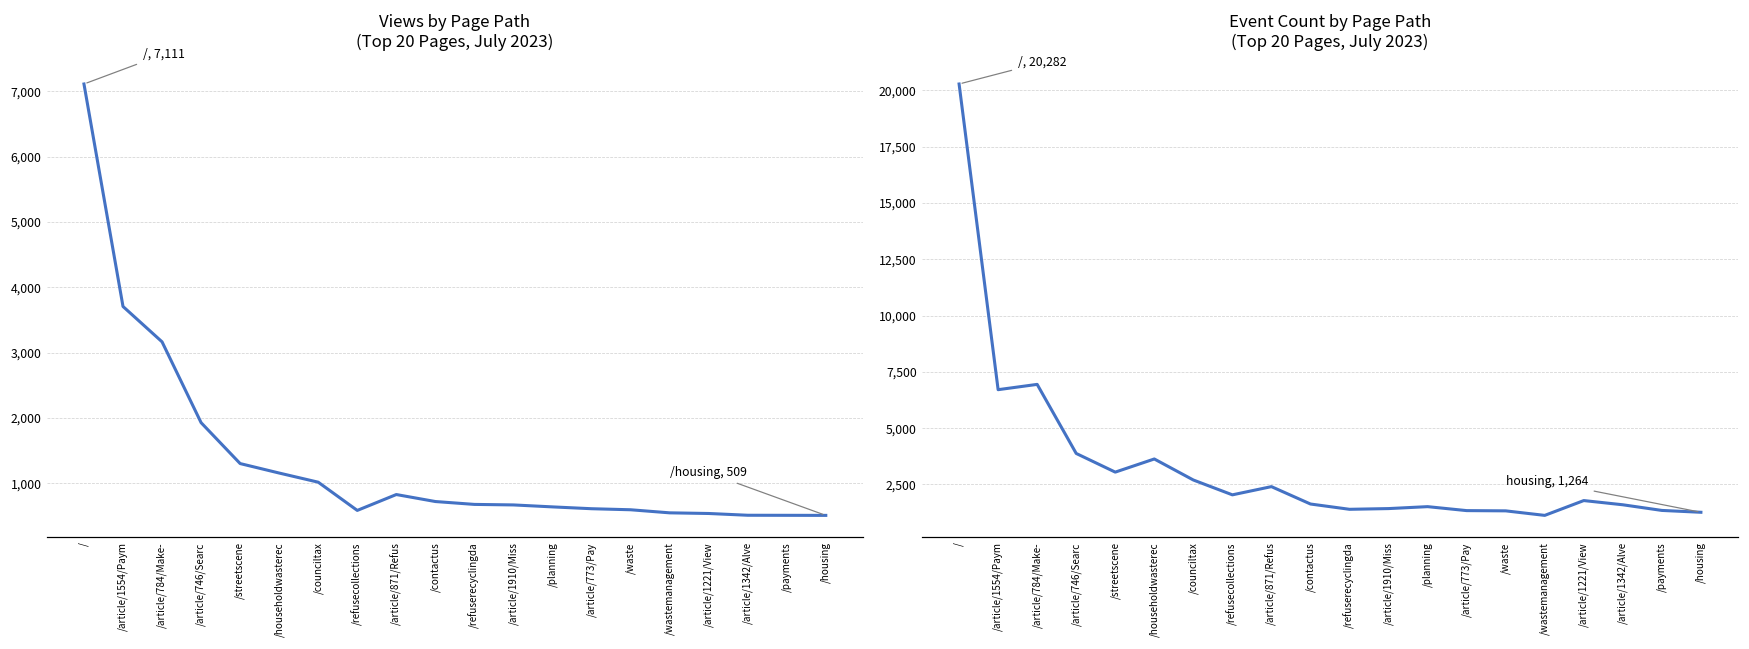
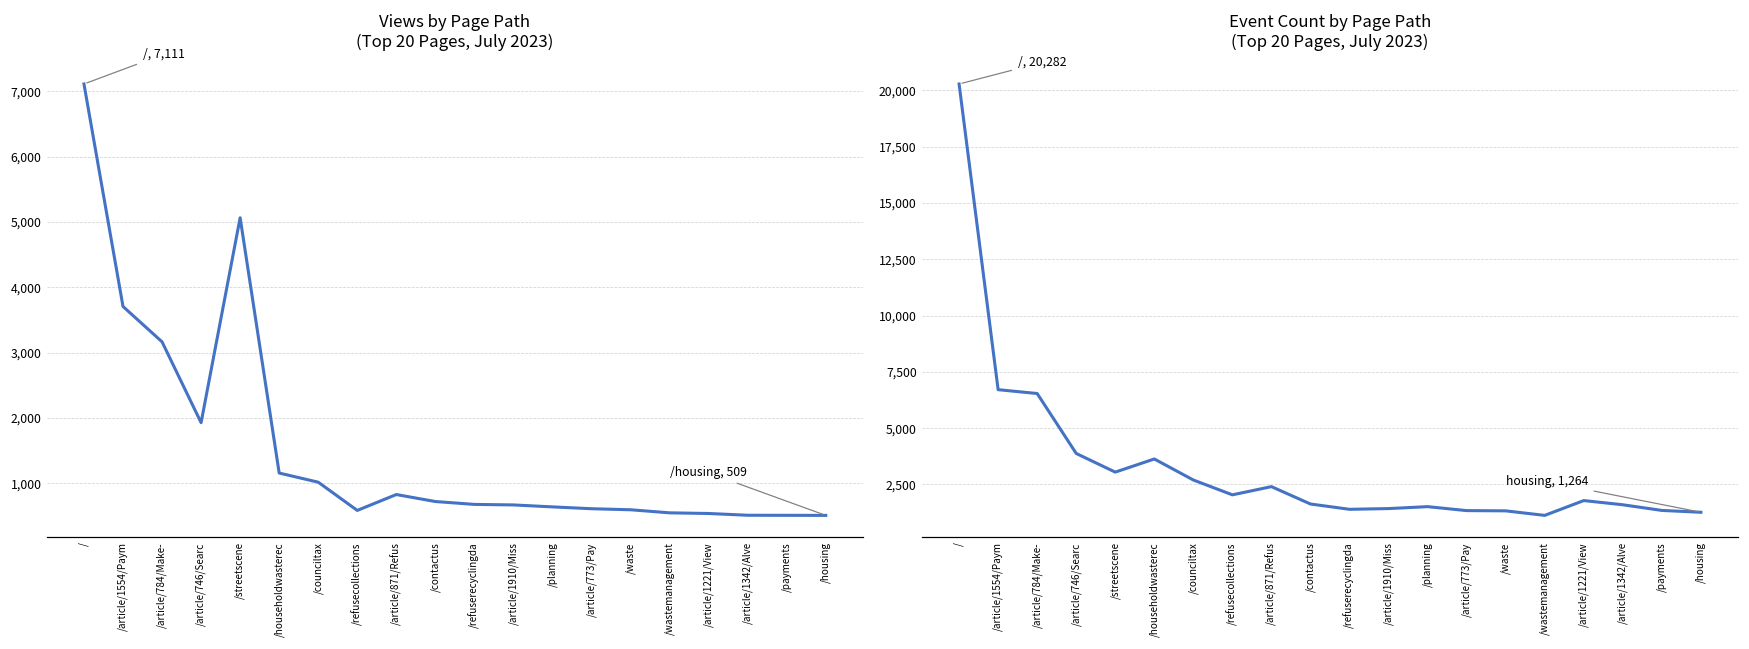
  {
    "Views by Page Path (Top 20 Pages, July 2023)": {
      "/article/1554/Paym": "3,700",
      "/article/784/Make-": "3,200",
      "/article/746/Searc": "1,900",
-     "/streetscene": "1,300",
+     "/streetscene": "5,100",
      "/householdwasterec": "1,200",
      "/counciltax": "1,000",
      "/refusecollections": "600",
      "/article/871/Refus": "800",
      "/contactus": "700",
      "/refuserecyclingda": "700",
      "/article/1910/Miss": "700",
      "/planning": "600",
      "/article/773/Pay": "600",
      "/waste": "600",
      "/article/1342/Alve": "500",
      "/payments": "500",
      "/housing": "500"
    },
    "Event Count by Page Path (Top 20 Pages, July 2023)": {
      "/article/1554/Paym": "6,700",
-     "/article/784/Make-": "6,900",
+     "/article/784/Make-": "6,500",
      "/article/746/Searc": "3,900",
      "/streetscene": "3,000",
      "/householdwasterec": "3,600",
      "/counciltax": "2,700",
      "/refusecollections": "2,000",
      "/article/871/Refus": "2,400",
      "/contactus": "1,600",
      "/refuserecyclingda": "1,400",
      "/article/1910/Miss": "1,400",
      "/planning": "1,500",
      "/article/773/Pay": "1,300",
      "/wastemanagement": "1,100",
      "/housing": "1,300"
    }
  }
